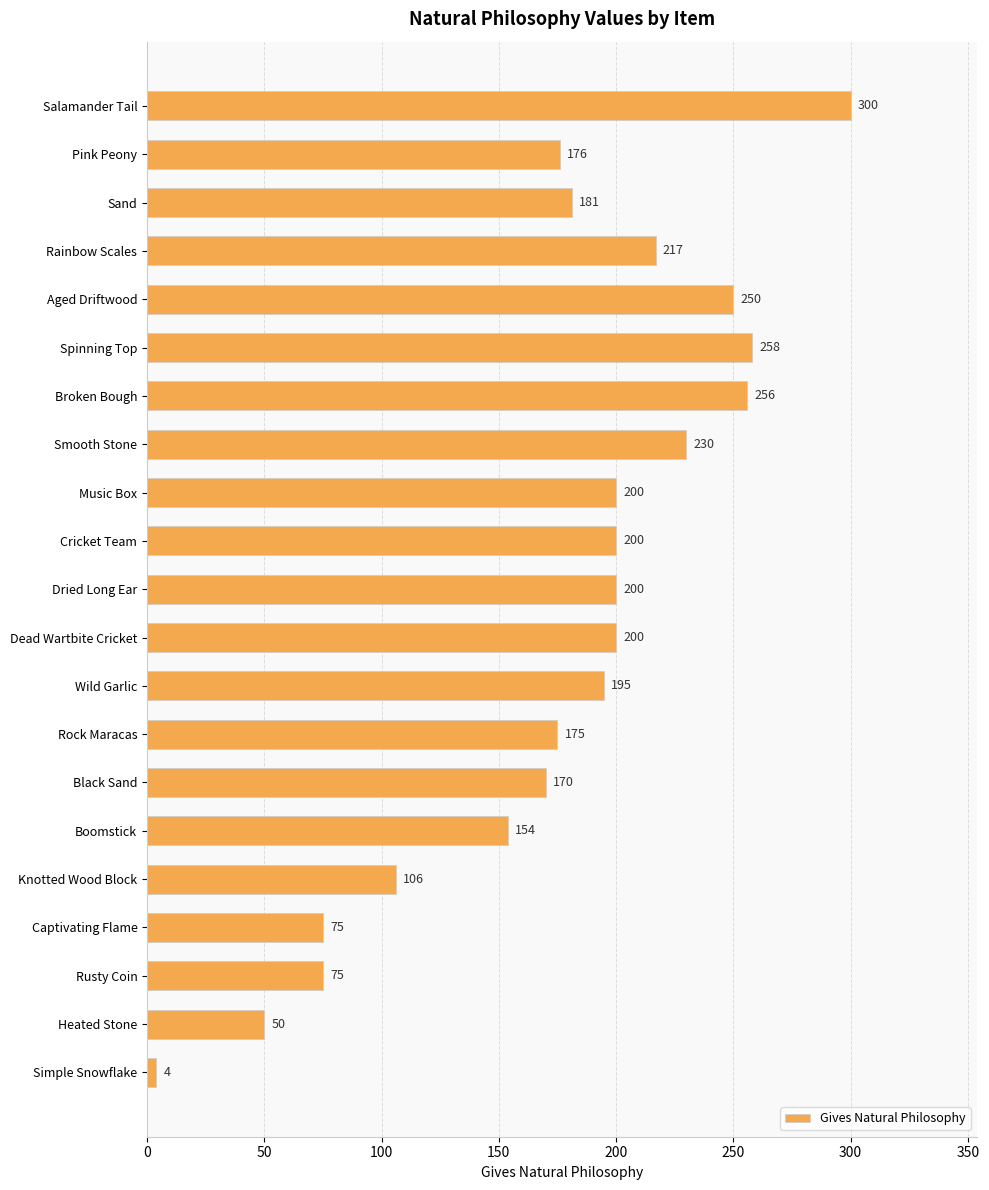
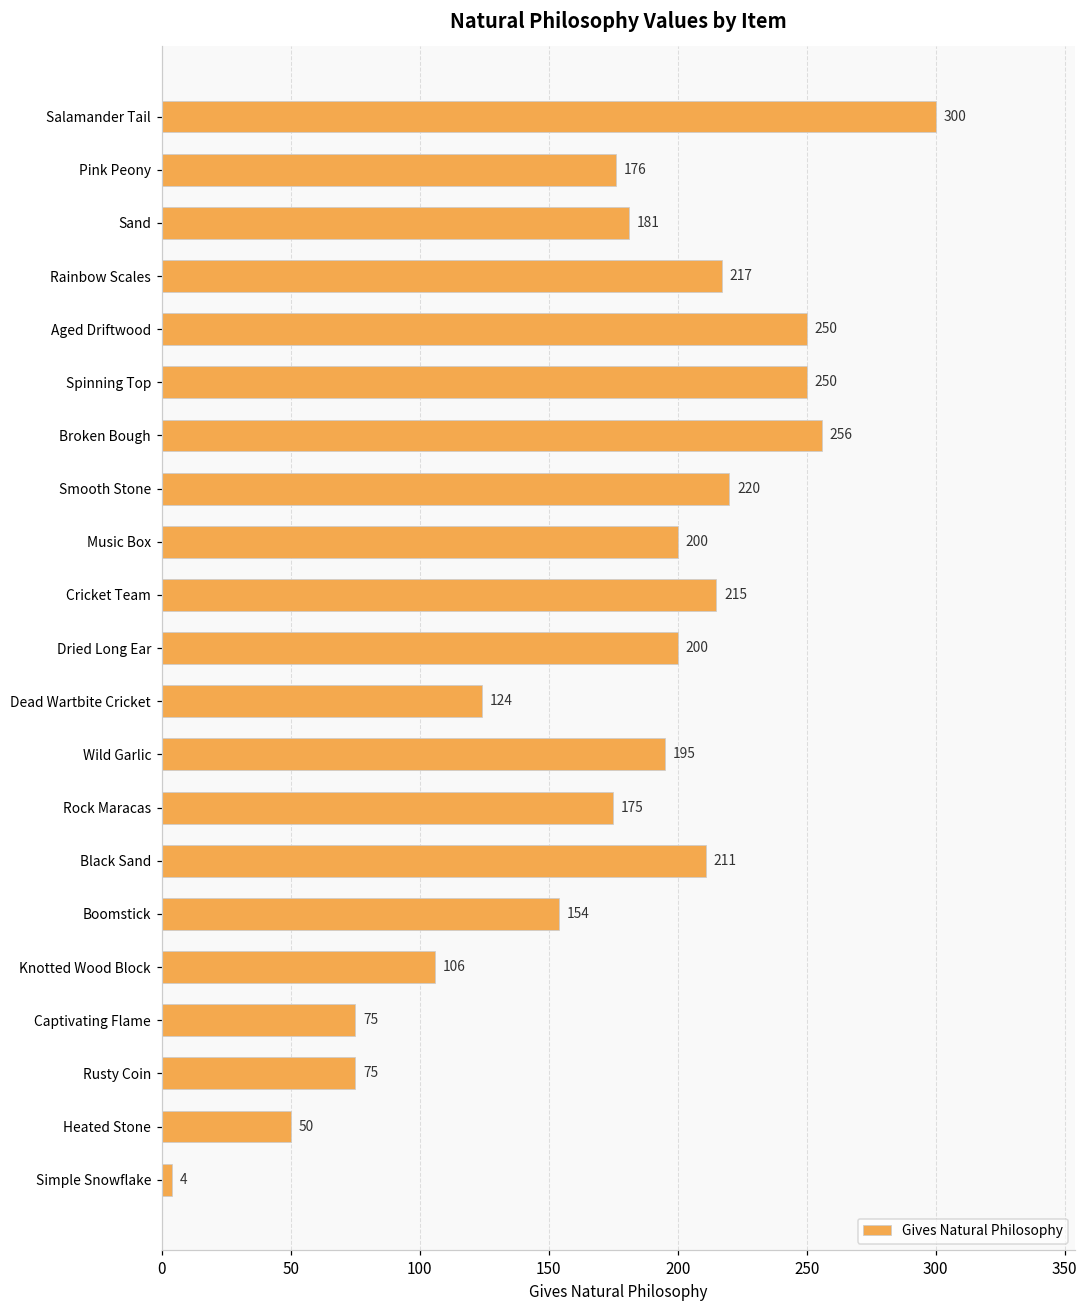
  {
    "Salamander Tail": 300,
    "Pink Peony": 176,
    "Sand": 181,
    "Rainbow Scales": 217,
    "Aged Driftwood": 250,
-   "Spinning Top": 258,
+   "Spinning Top": 250,
    "Broken Bough": 256,
-   "Smooth Stone": 230,
+   "Smooth Stone": 220,
    "Music Box": 200,
-   "Cricket Team": 200,
+   "Cricket Team": 215,
    "Dried Long Ear": 200,
-   "Dead Wartbite Cricket": 200,
+   "Dead Wartbite Cricket": 124,
    "Wild Garlic": 195,
    "Rock Maracas": 175,
-   "Black Sand": 170,
+   "Black Sand": 211,
    "Boomstick": 154,
    "Knotted Wood Block": 106,
    "Captivating Flame": 75,
    "Rusty Coin": 75,
    "Heated Stone": 50,
    "Simple Snowflake": 4
  }
